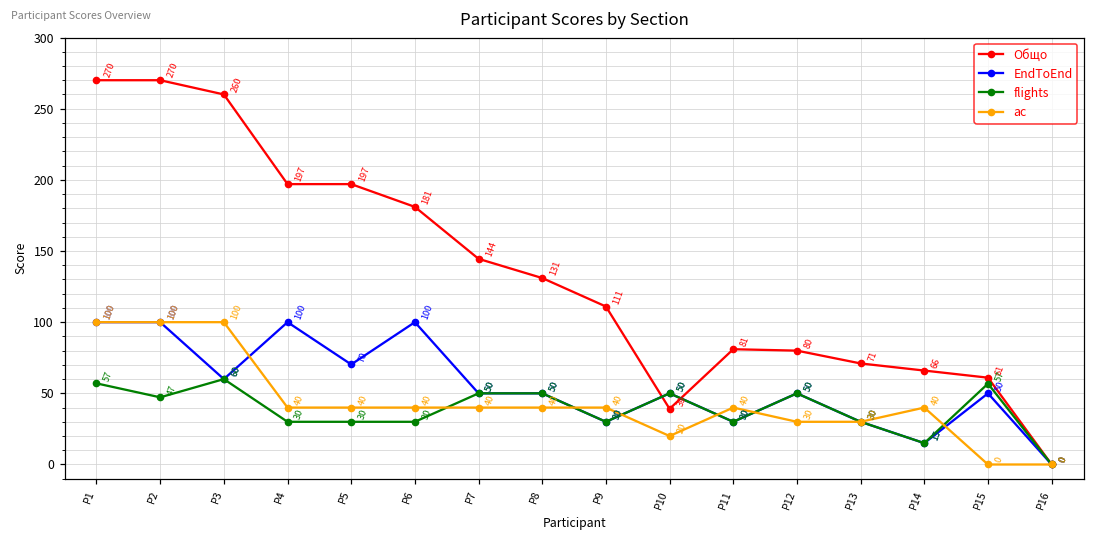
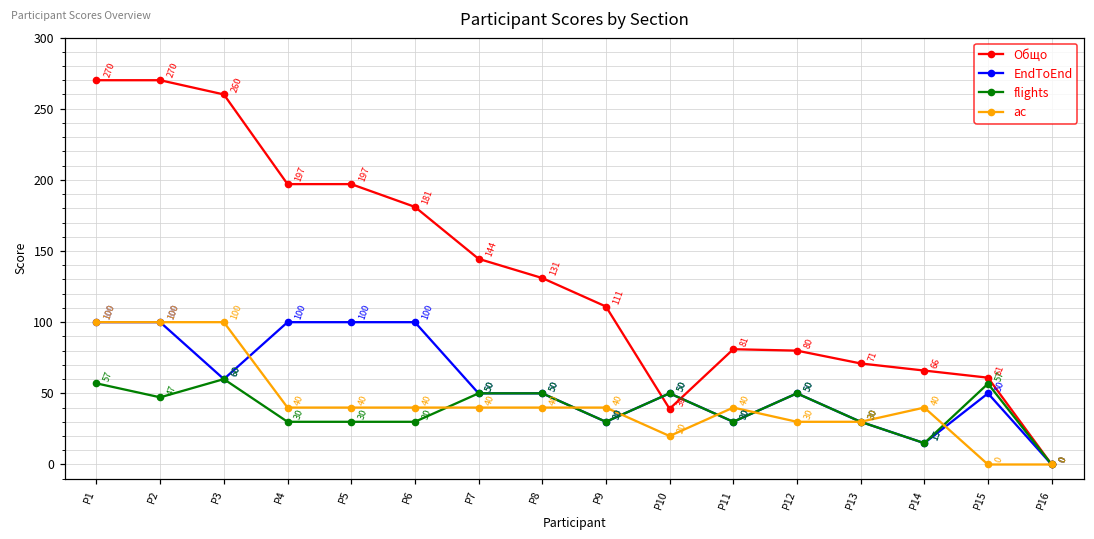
  {
    "Общо": {
      "P1": 270,
      "P2": 270,
      "P3": 260,
      "P4": 197,
      "P5": 197,
      "P6": 181,
      "P7": 144,
      "P8": 131,
      "P9": 111,
      "P10": 39,
      "P11": 81,
      "P12": 80,
      "P13": 71,
      "P14": 66
    },
    "EndToEnd": {
      "P4": 100,
-     "P5": 70,
+     "P5": 100,
      "P6": 100
    },
    "flights": {
      "P1": 57,
      "P2": 47,
      "P4": 30,
      "P5": 30,
      "P6": 30
    },
    "ac": {
      "P3": 100,
      "P4": 40,
      "P5": 40,
      "P6": 40,
      "P7": 40,
      "P8": 40,
      "P9": 40,
      "P10": 20,
      "P11": 40,
      "P12": 30,
      "P14": 40,
      "P15": 0
    }
  }
